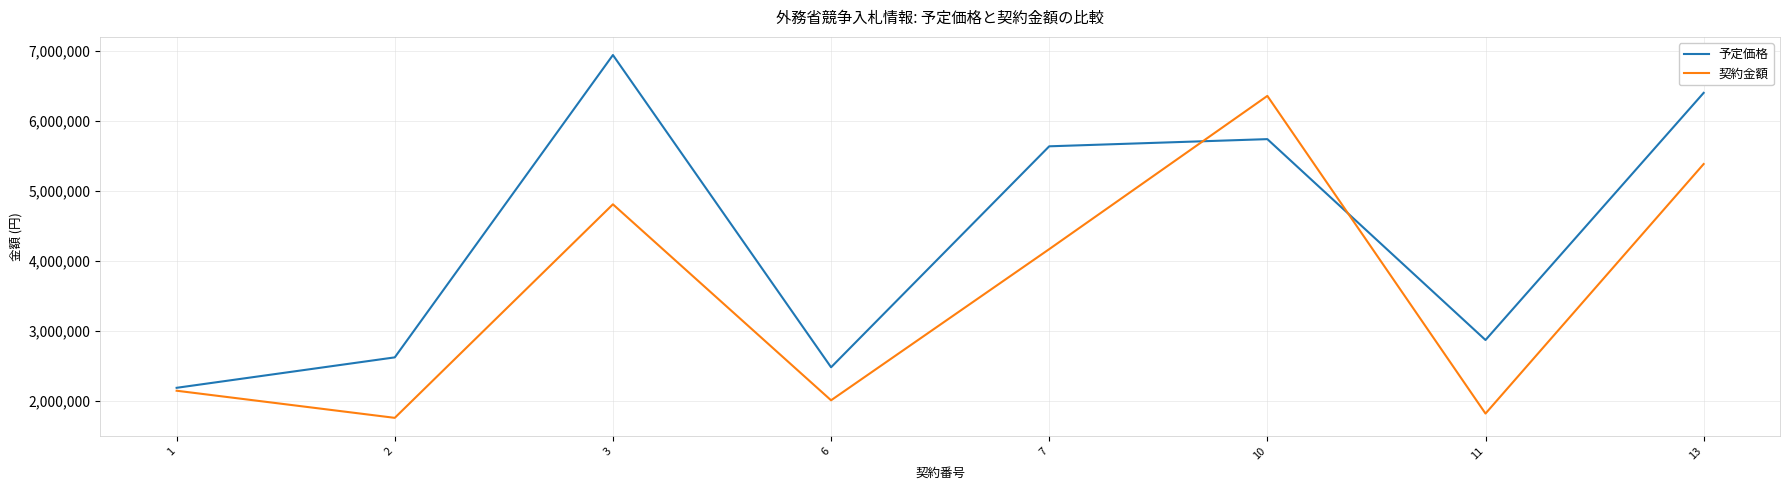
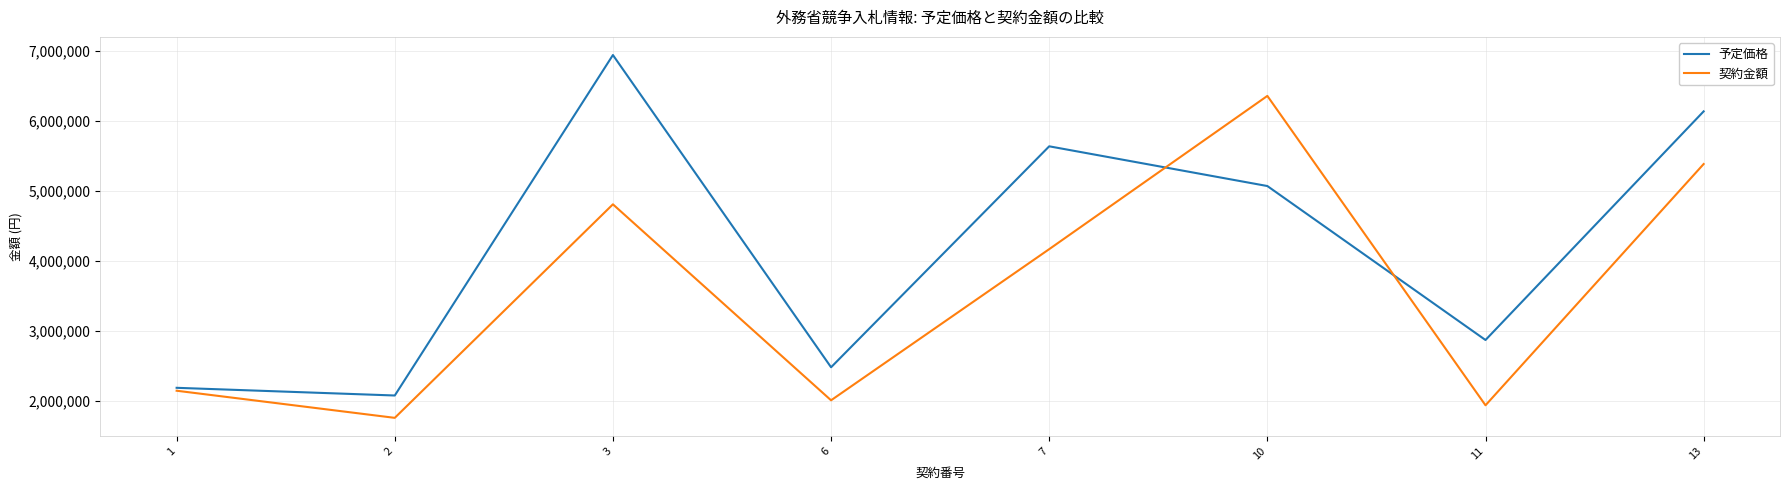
  {
    "予定価格": {
      "1": "2,200,000",
-     "2": "2,600,000",
+     "2": "2,100,000",
      "3": "6,900,000",
      "6": "2,500,000",
      "7": "5,600,000",
-     "10": "5,700,000",
+     "10": "5,100,000",
      "11": "2,900,000",
-     "13": "6,400,000"
+     "13": "6,100,000"
    },
    "契約金額": {
      "1": "2,100,000",
      "2": "1,800,000",
      "3": "4,800,000",
      "6": "2,000,000",
      "7": "4,200,000",
      "10": "6,400,000",
-     "11": "1,800,000",
+     "11": "1,900,000",
      "13": "5,400,000"
    }
  }
